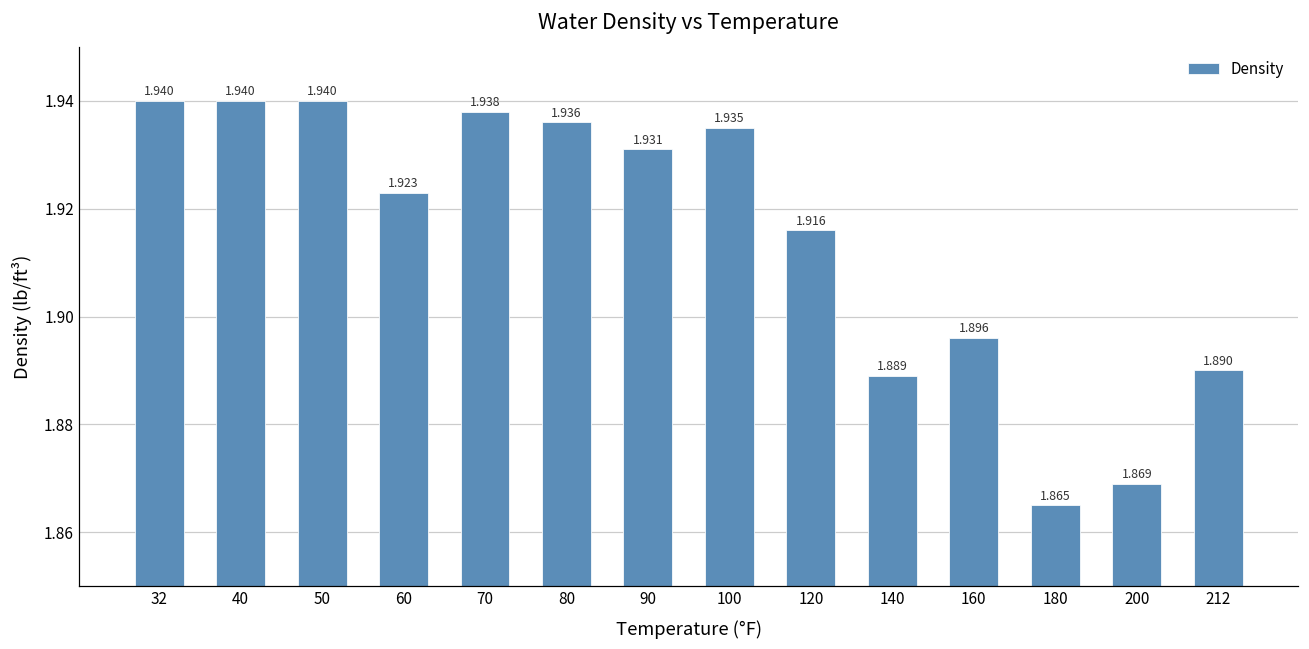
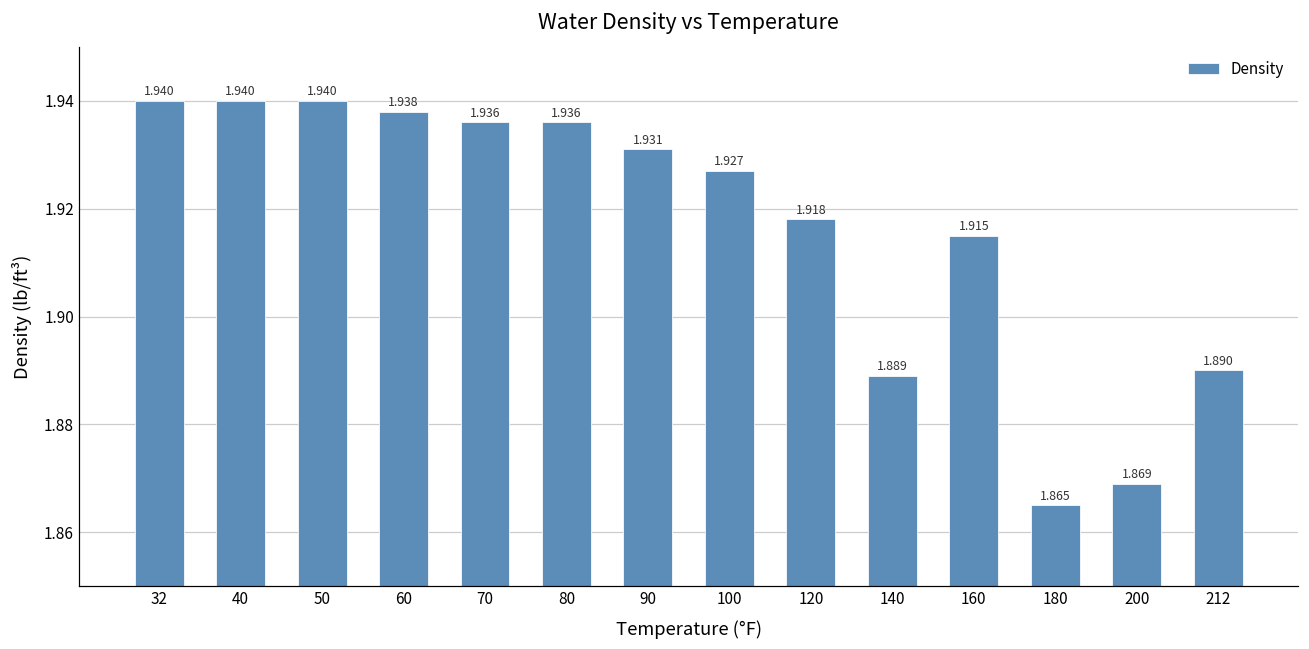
  {
    "32": 1.940,
    "40": 1.940,
    "50": 1.940,
-   "60": 1.923,
-   "70": 1.938,
+   "60": 1.938,
+   "70": 1.936,
    "80": 1.936,
    "90": 1.931,
-   "100": 1.935,
-   "120": 1.916,
+   "100": 1.927,
+   "120": 1.918,
    "140": 1.889,
-   "160": 1.896,
+   "160": 1.915,
    "180": 1.865,
    "200": 1.869,
    "212": 1.890
  }
